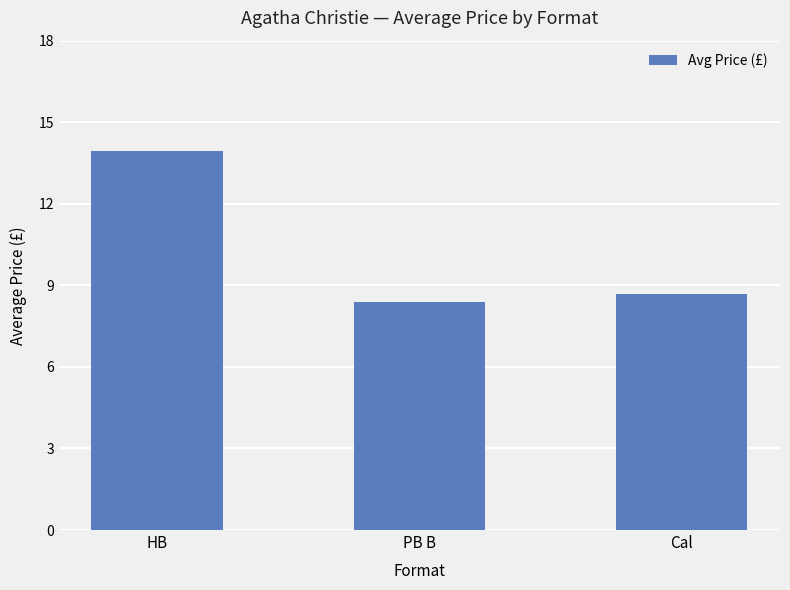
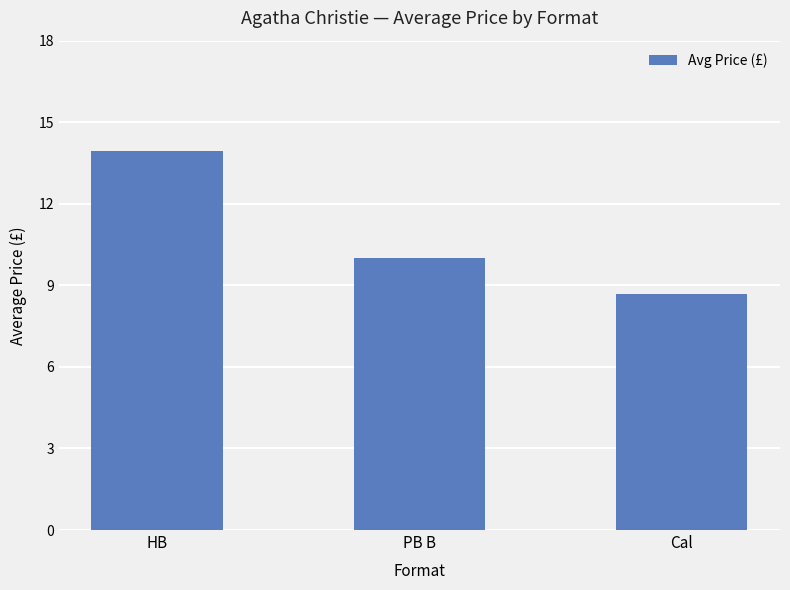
  {
    "HB": 14.0,
-   "PB B": 8.4,
+   "PB B": 10.0,
    "Cal": 8.7
  }
